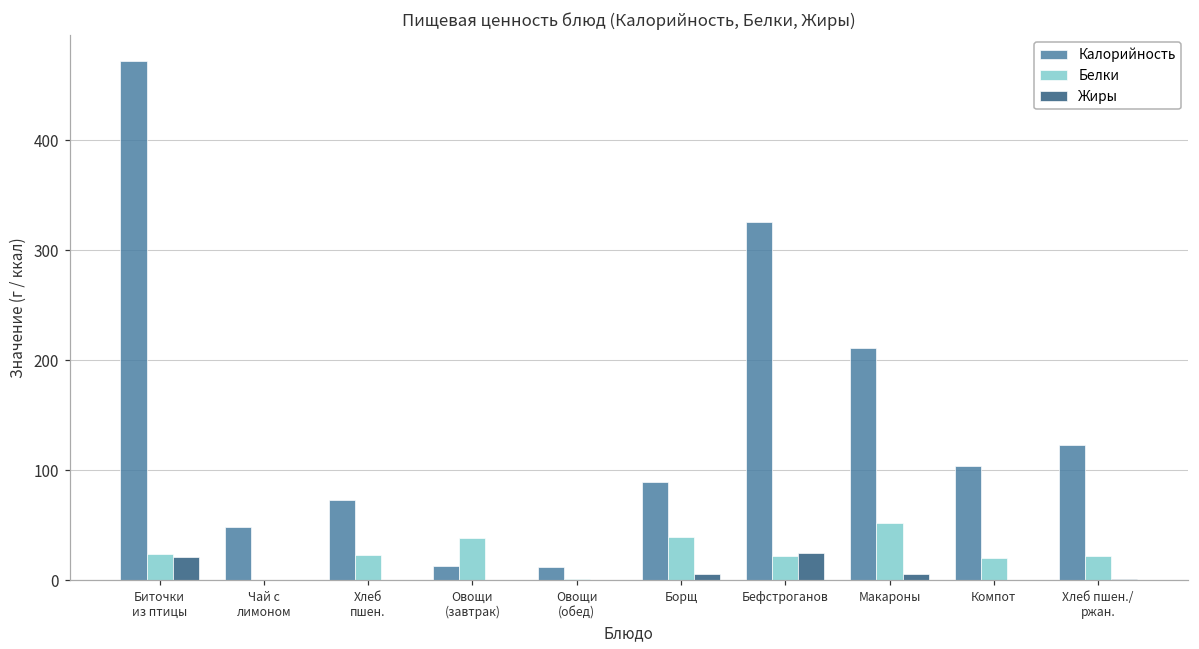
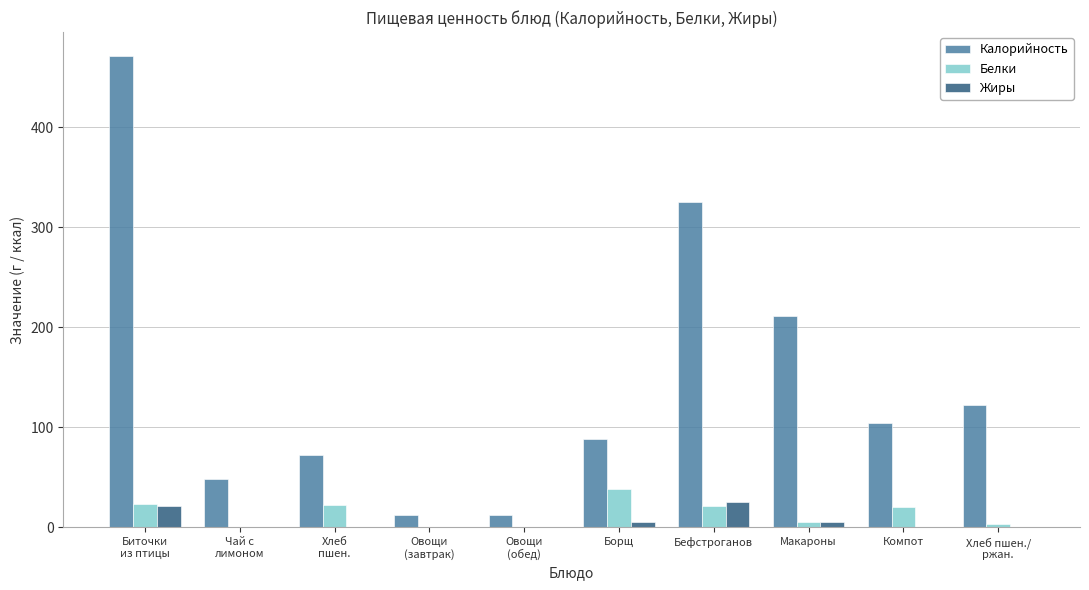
  {
    "Белки": {
      "Биточки из птицы": 20,
      "Хлеб пшен.": 20,
-     "Овощи (завтрак)": 40,
+     "Овощи (завтрак)": 0,
      "Борщ": 40,
      "Бефстроганов": 20,
-     "Макароны": 50,
+     "Макароны": 10,
      "Компот": 20,
-     "Хлеб пшен./ ржан.": 20
+     "Хлеб пшен./ ржан.": 0
    }
  }
